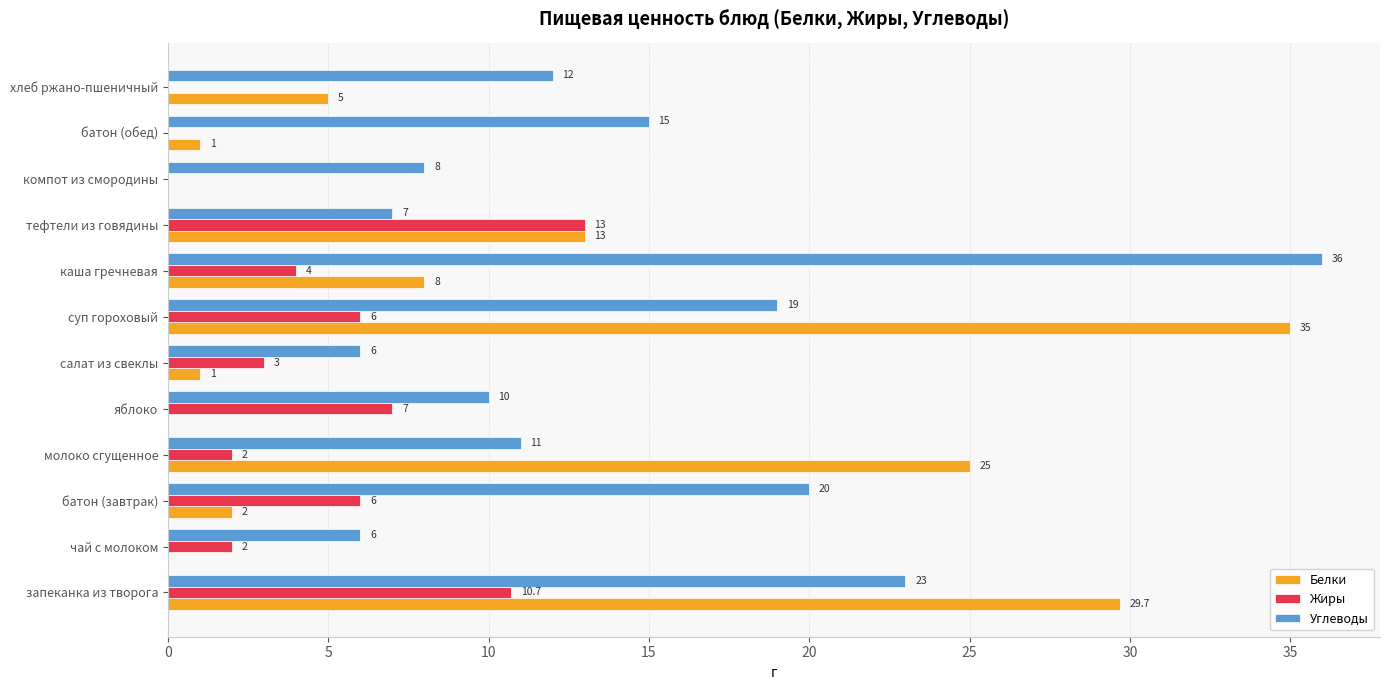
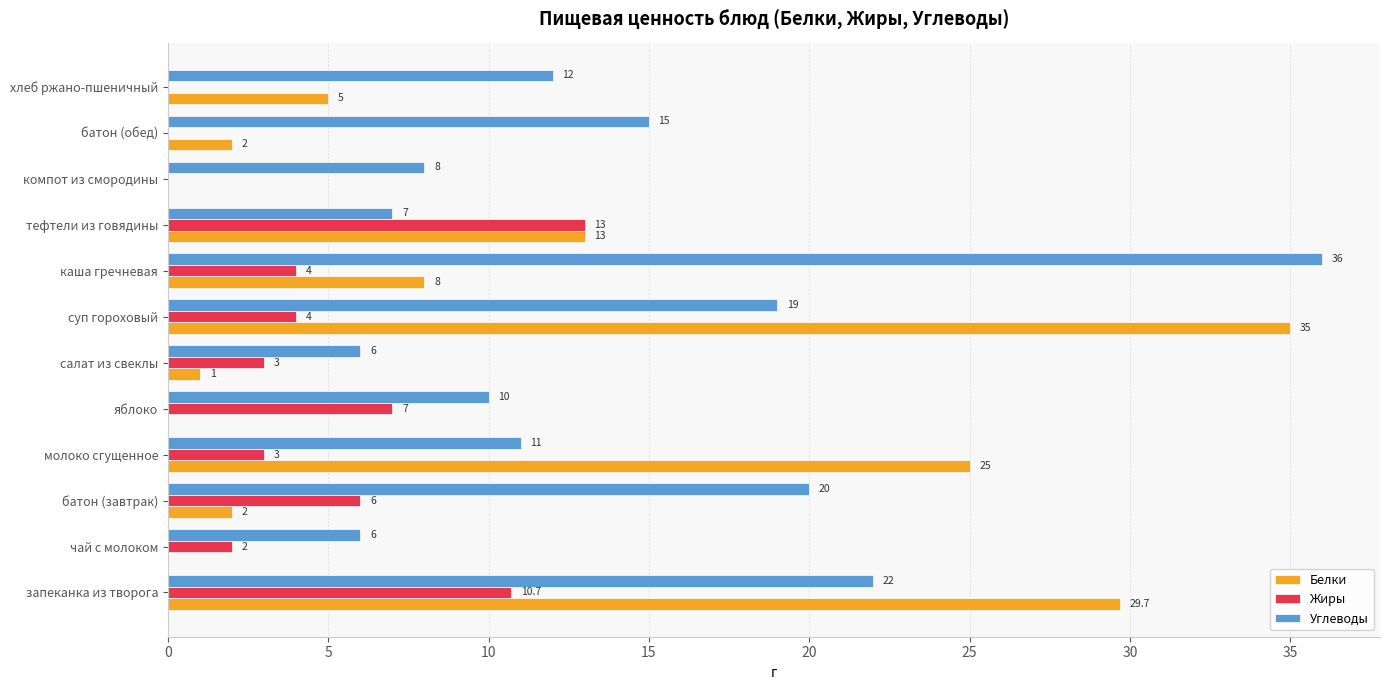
  {
    "Белки": {
      "хлеб ржано-пшеничный": 5,
-     "батон (обед)": 1,
+     "батон (обед)": 2,
      "тефтели из говядины": 13,
      "каша гречневая": 8,
      "суп гороховый": 35,
      "салат из свеклы": 1,
      "молоко сгущенное": 25,
      "батон (завтрак)": 2,
      "запеканка из творога": 29.7
    },
    "Жиры": {
      "тефтели из говядины": 13,
      "каша гречневая": 4,
-     "суп гороховый": 6,
+     "суп гороховый": 4,
      "салат из свеклы": 3,
      "яблоко": 7,
-     "молоко сгущенное": 2,
+     "молоко сгущенное": 3,
      "батон (завтрак)": 6,
      "чай с молоком": 2,
      "запеканка из творога": 10.7
    },
    "Углеводы": {
      "хлеб ржано-пшеничный": 12,
      "батон (обед)": 15,
      "компот из смородины": 8,
      "тефтели из говядины": 7,
      "каша гречневая": 36,
      "суп гороховый": 19,
      "салат из свеклы": 6,
      "яблоко": 10,
      "молоко сгущенное": 11,
      "батон (завтрак)": 20,
      "чай с молоком": 6,
-     "запеканка из творога": 23
+     "запеканка из творога": 22
    }
  }
